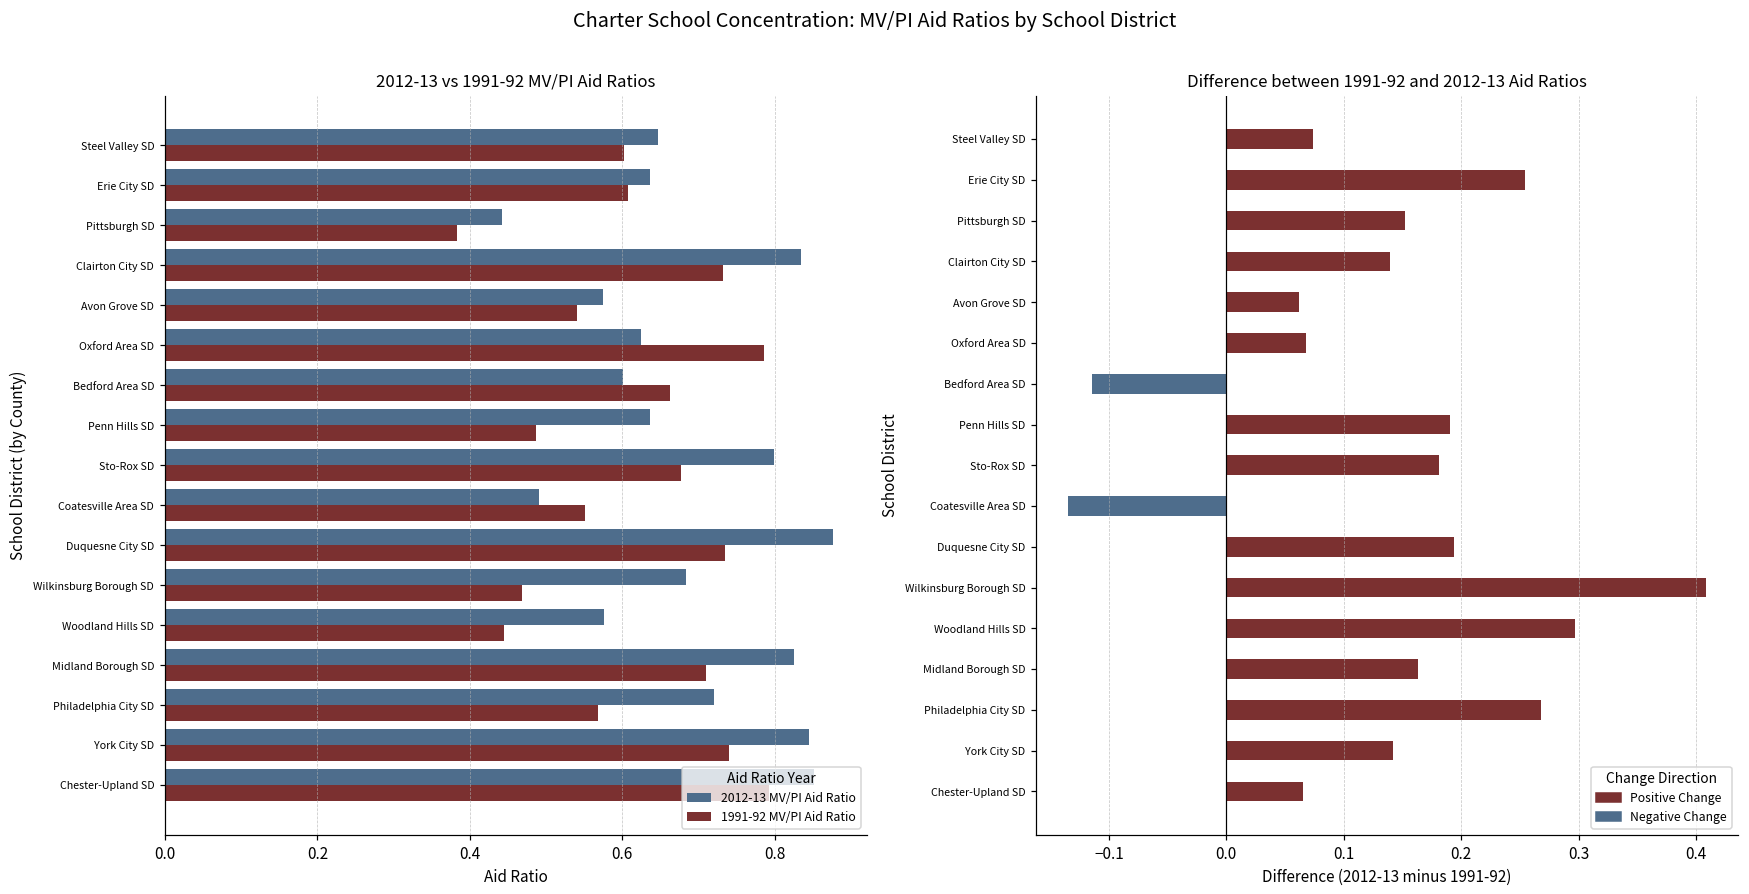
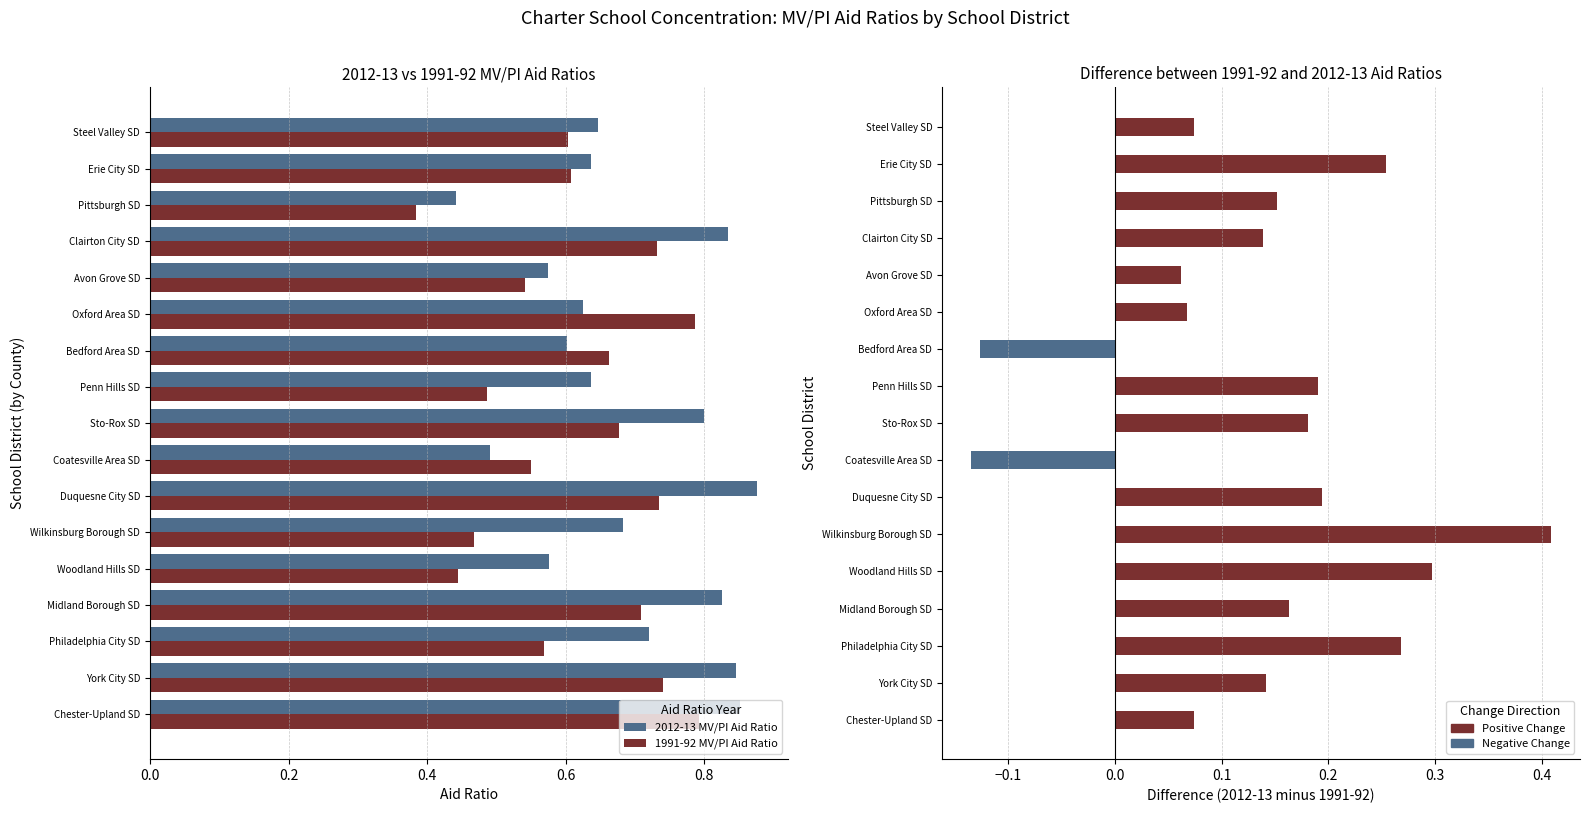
  {
    "2012-13 vs 1991-92 MV/PI Aid Ratios": {
      "2012-13 MV/PI Aid Ratio": {
        "Steel Valley SD": 0.65,
        "Erie City SD": 0.64,
        "Pittsburgh SD": 0.44,
        "Clairton City SD": 0.83,
        "Avon Grove SD": 0.57,
        "Oxford Area SD": 0.62,
        "Bedford Area SD": 0.60,
        "Penn Hills SD": 0.64,
        "Sto-Rox SD": 0.80,
        "Coatesville Area SD": 0.49,
        "Duquesne City SD": 0.88,
        "Wilkinsburg Borough SD": 0.68,
        "Woodland Hills SD": 0.58,
        "Midland Borough SD": 0.83,
        "Philadelphia City SD": 0.72,
        "York City SD": 0.85
      },
      "1991-92 MV/PI Aid Ratio": {
        "Steel Valley SD": 0.60,
        "Erie City SD": 0.61,
        "Pittsburgh SD": 0.38,
        "Clairton City SD": 0.73,
        "Avon Grove SD": 0.54,
        "Oxford Area SD": 0.79,
        "Bedford Area SD": 0.66,
        "Penn Hills SD": 0.49,
        "Sto-Rox SD": 0.68,
        "Coatesville Area SD": 0.55,
        "Duquesne City SD": 0.73,
        "Wilkinsburg Borough SD": 0.47,
        "Woodland Hills SD": 0.44,
        "Midland Borough SD": 0.71,
        "Philadelphia City SD": 0.57,
        "York City SD": 0.74
      }
    },
    "Difference between 1991-92 and 2012-13 Aid Ratios": {
      "Steel Valley SD": 0.074,
      "Erie City SD": 0.254,
      "Pittsburgh SD": 0.152,
      "Clairton City SD": 0.139,
      "Avon Grove SD": 0.062,
      "Oxford Area SD": 0.068,
-     "Bedford Area SD": -0.114,
+     "Bedford Area SD": -0.127,
      "Penn Hills SD": 0.190,
      "Sto-Rox SD": 0.181,
      "Coatesville Area SD": -0.135,
      "Duquesne City SD": 0.194,
      "Wilkinsburg Borough SD": 0.409,
      "Woodland Hills SD": 0.297,
      "Midland Borough SD": 0.163,
      "Philadelphia City SD": 0.268,
      "York City SD": 0.142,
-     "Chester-Upland SD": 0.066
+     "Chester-Upland SD": 0.075
    }
  }
